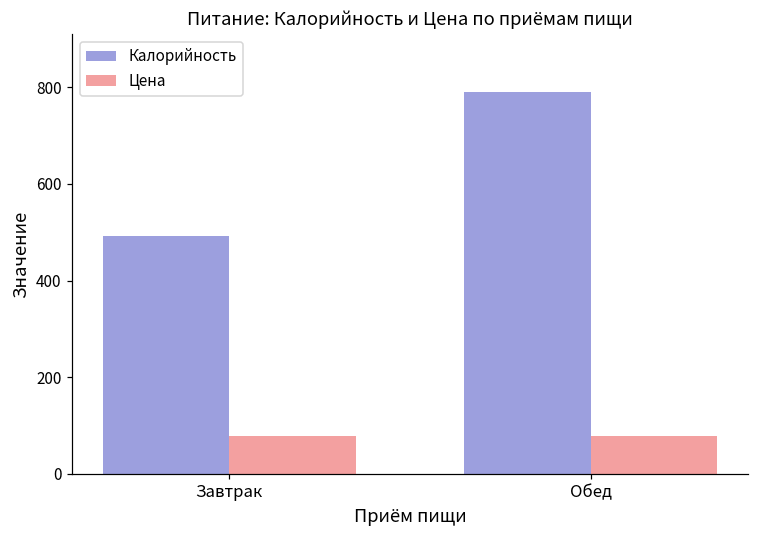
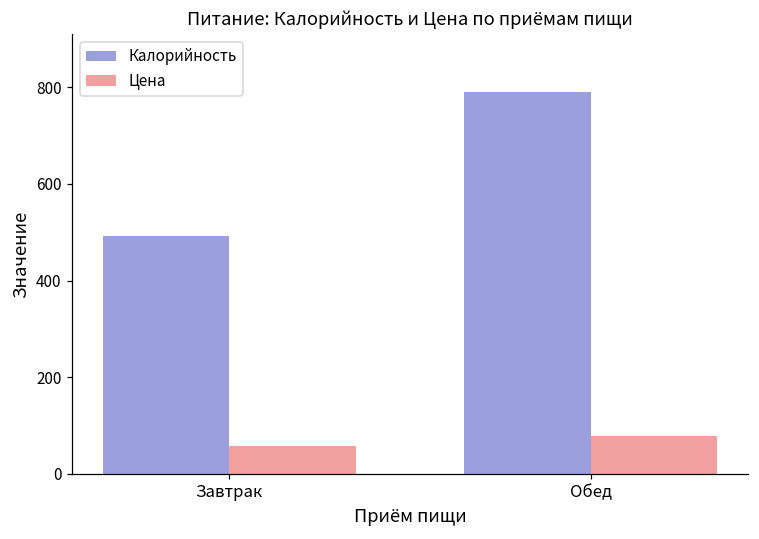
  {
    "Калорийность": {
      "Завтрак": 490,
      "Обед": 790
    },
    "Цена": {
-     "Завтрак": 80,
+     "Завтрак": 60,
      "Обед": 80
    }
  }
